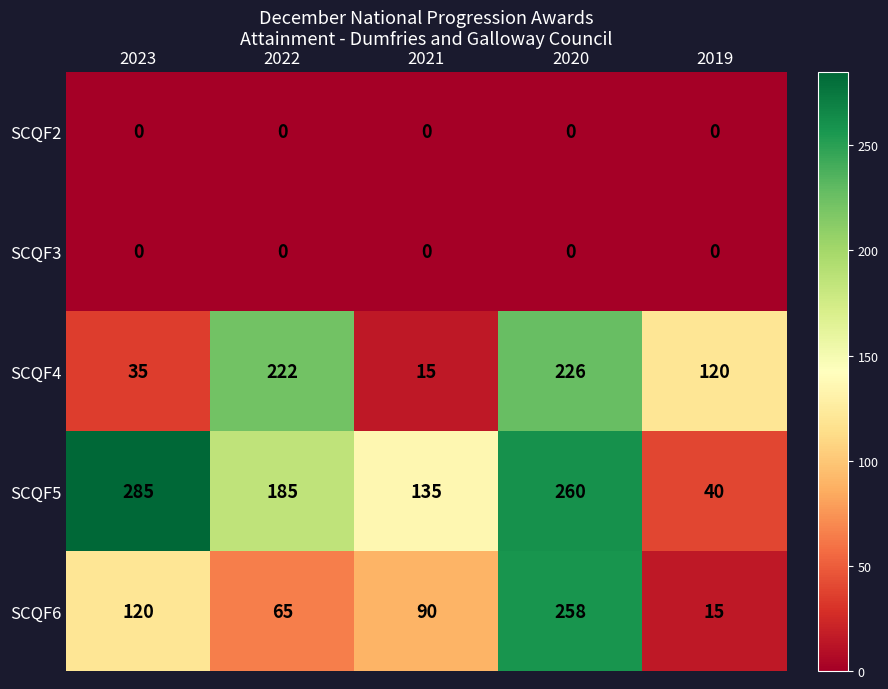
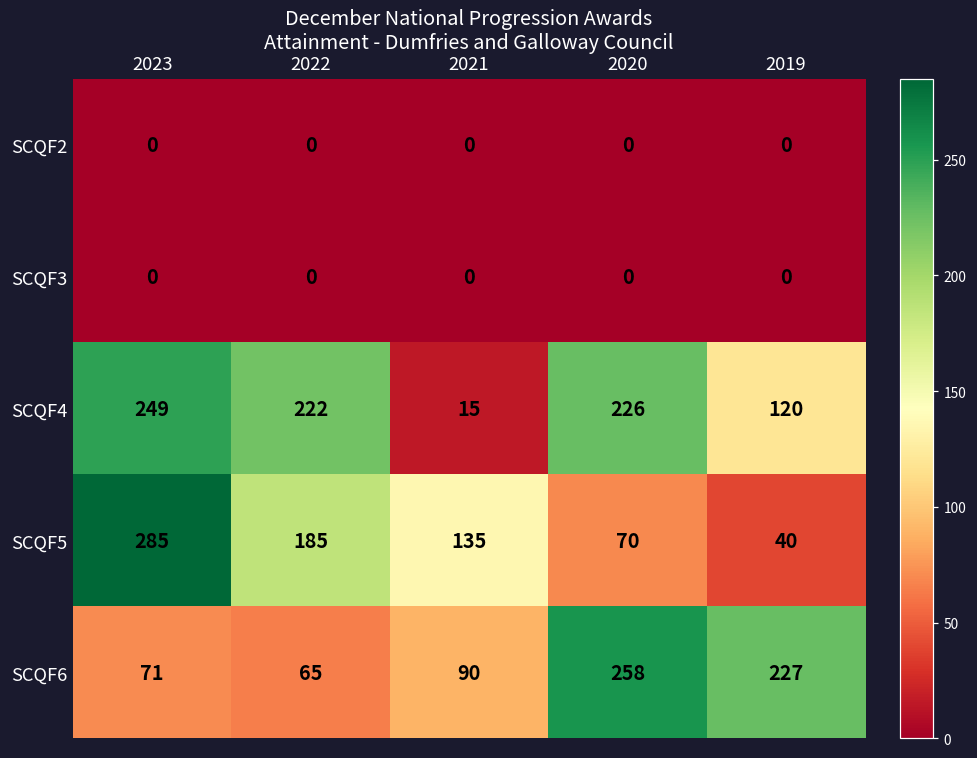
  {
    "SCQF2": {
      "2023": 0,
      "2022": 0,
      "2021": 0,
      "2020": 0,
      "2019": 0
    },
    "SCQF3": {
      "2023": 0,
      "2022": 0,
      "2021": 0,
      "2020": 0,
      "2019": 0
    },
    "SCQF4": {
-     "2023": 35,
+     "2023": 249,
      "2022": 222,
      "2021": 15,
      "2020": 226,
      "2019": 120
    },
    "SCQF5": {
      "2023": 285,
      "2022": 185,
      "2021": 135,
-     "2020": 260,
+     "2020": 70,
      "2019": 40
    },
    "SCQF6": {
-     "2023": 120,
+     "2023": 71,
      "2022": 65,
      "2021": 90,
      "2020": 258,
-     "2019": 15
+     "2019": 227
    }
  }
